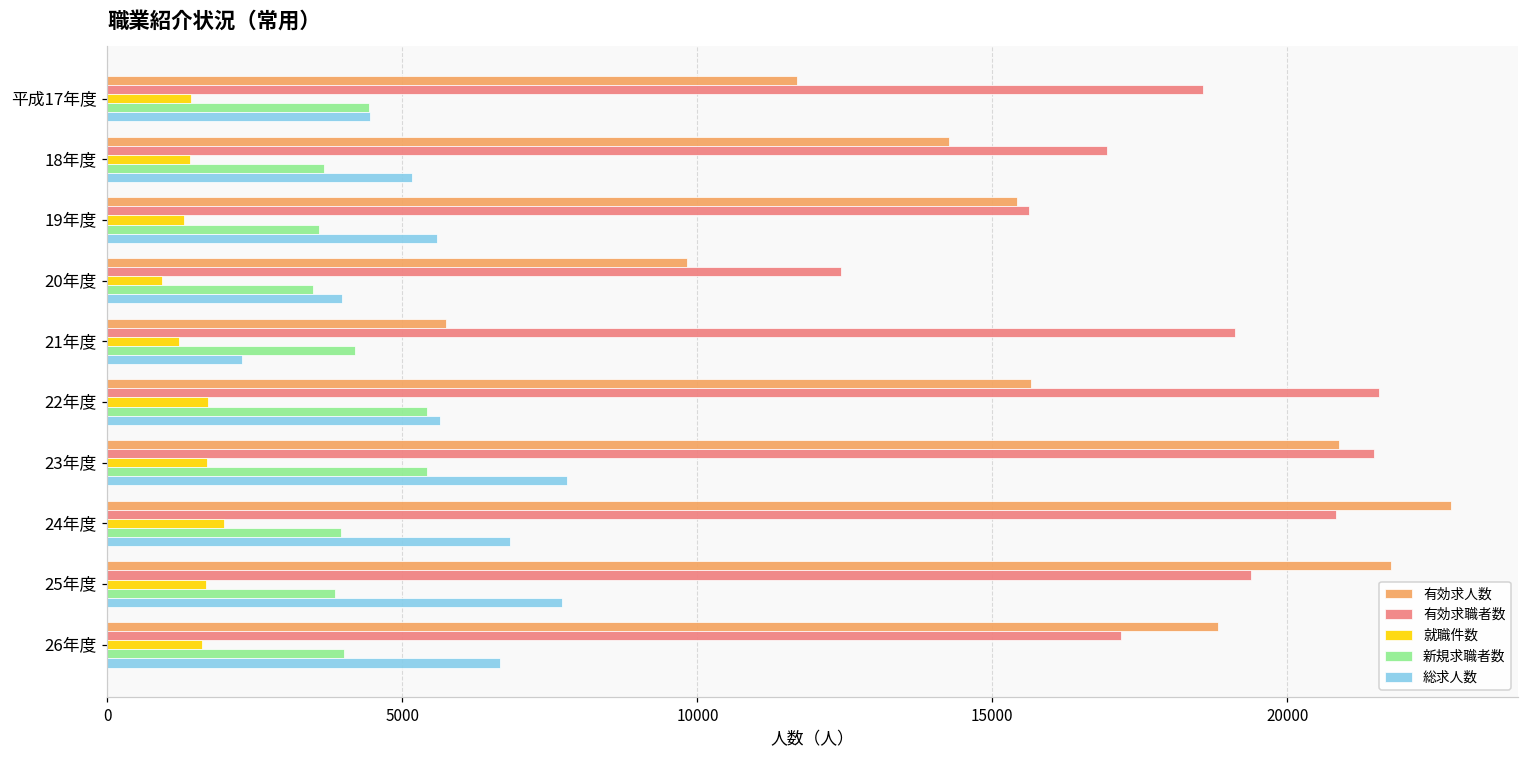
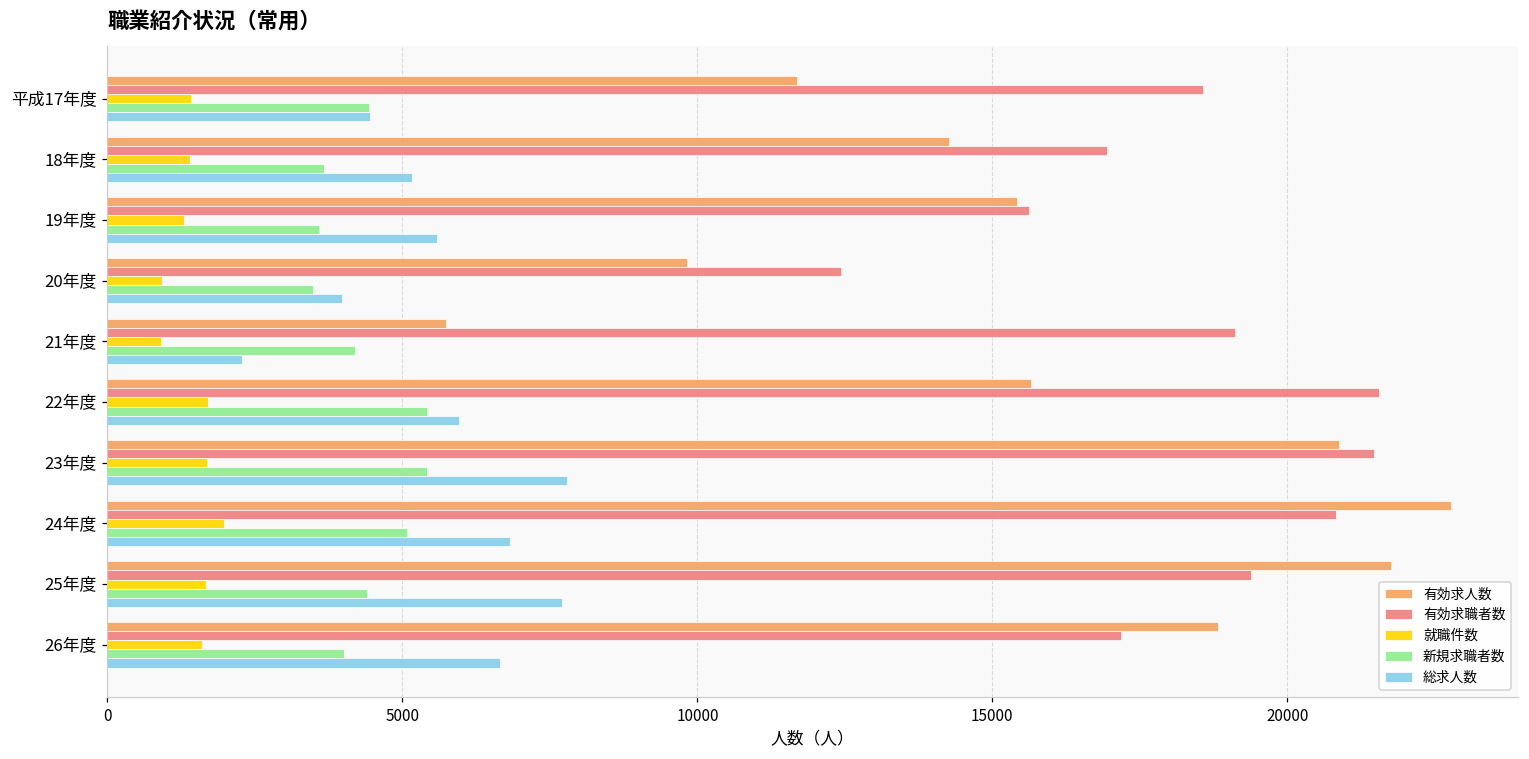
  {
    "就職件数": {
      "平成17年度": 1400,
      "18年度": 1400,
      "19年度": 1300,
      "20年度": 900,
-     "21年度": 1200,
+     "21年度": 900,
      "22年度": 1700,
      "23年度": 1700,
      "24年度": 2000,
      "25年度": 1700,
      "26年度": 1600
    },
    "新規求職者数": {
      "平成17年度": 4400,
      "18年度": 3700,
      "19年度": 3600,
      "20年度": 3500,
      "21年度": 4200,
      "22年度": 5400,
      "23年度": 5400,
-     "24年度": 4000,
-     "25年度": 3900,
+     "24年度": 5100,
+     "25年度": 4400,
      "26年度": 4000
    },
    "総求人数": {
      "平成17年度": 4500,
      "18年度": 5200,
      "19年度": 5600,
      "20年度": 4000,
      "21年度": 2300,
-     "22年度": 5600,
+     "22年度": 6000,
      "23年度": 7800,
      "24年度": 6800,
      "25年度": 7700,
      "26年度": 6700
    }
  }
